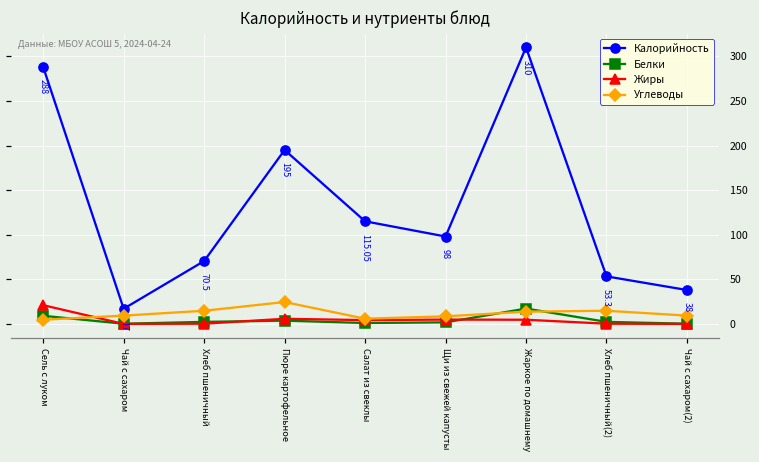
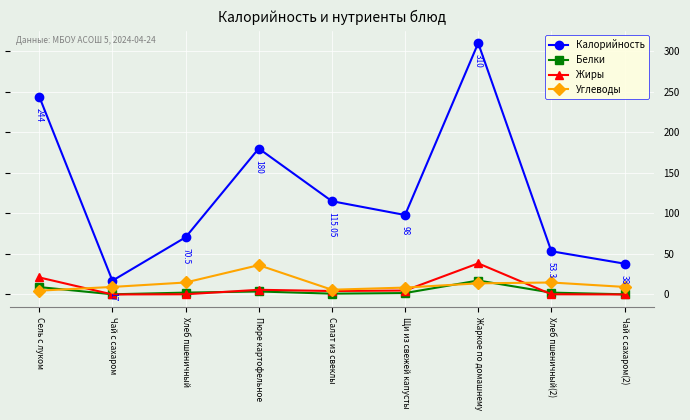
  {
    "Калорийность": {
-     "Сель с луком": 288,
+     "Сель с луком": 244,
      "Хлеб пшеничный": 70.5,
-     "Пюре картофельное": 195,
+     "Пюре картофельное": 180,
      "Салат из свеклы": 115.05,
      "Щи из свежей капусты": 98,
      "Жаркое по домашнему": 310,
      "Хлеб пшеничный(2)": 53.3,
      "Чай с сахаром(2)": 38
    },
    "Белки": {
      "Сель с луком": 10,
      "Салат из свеклы": 0,
      "Жаркое по домашнему": 20
    },
    "Жиры": {
      "Сель с луком": 20,
-     "Жаркое по домашнему": 0
+     "Жаркое по домашнему": 40
    },
    "Углеводы": {
      "Сель с луком": 0,
      "Чай с сахаром": 10,
      "Хлеб пшеничный": 10,
-     "Пюре картофельное": 20,
+     "Пюре картофельное": 40,
      "Щи из свежей капусты": 10,
      "Жаркое по домашнему": 10
    }
  }
